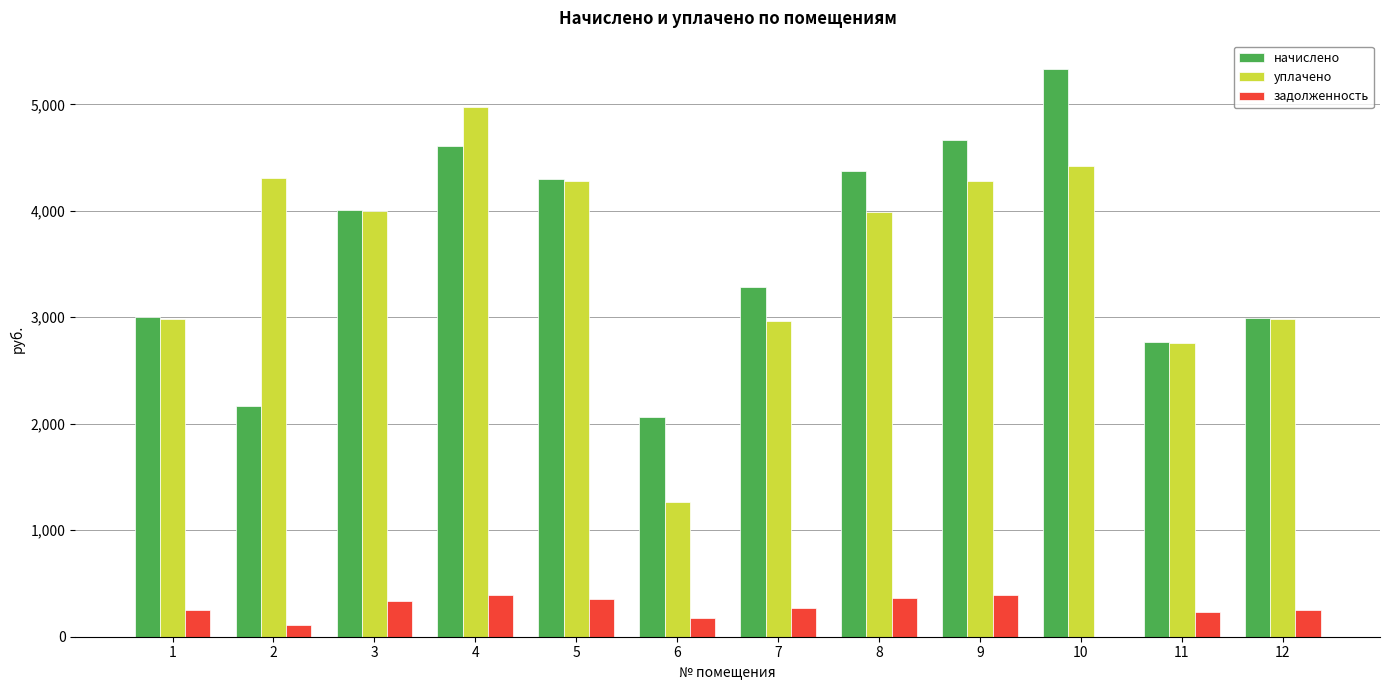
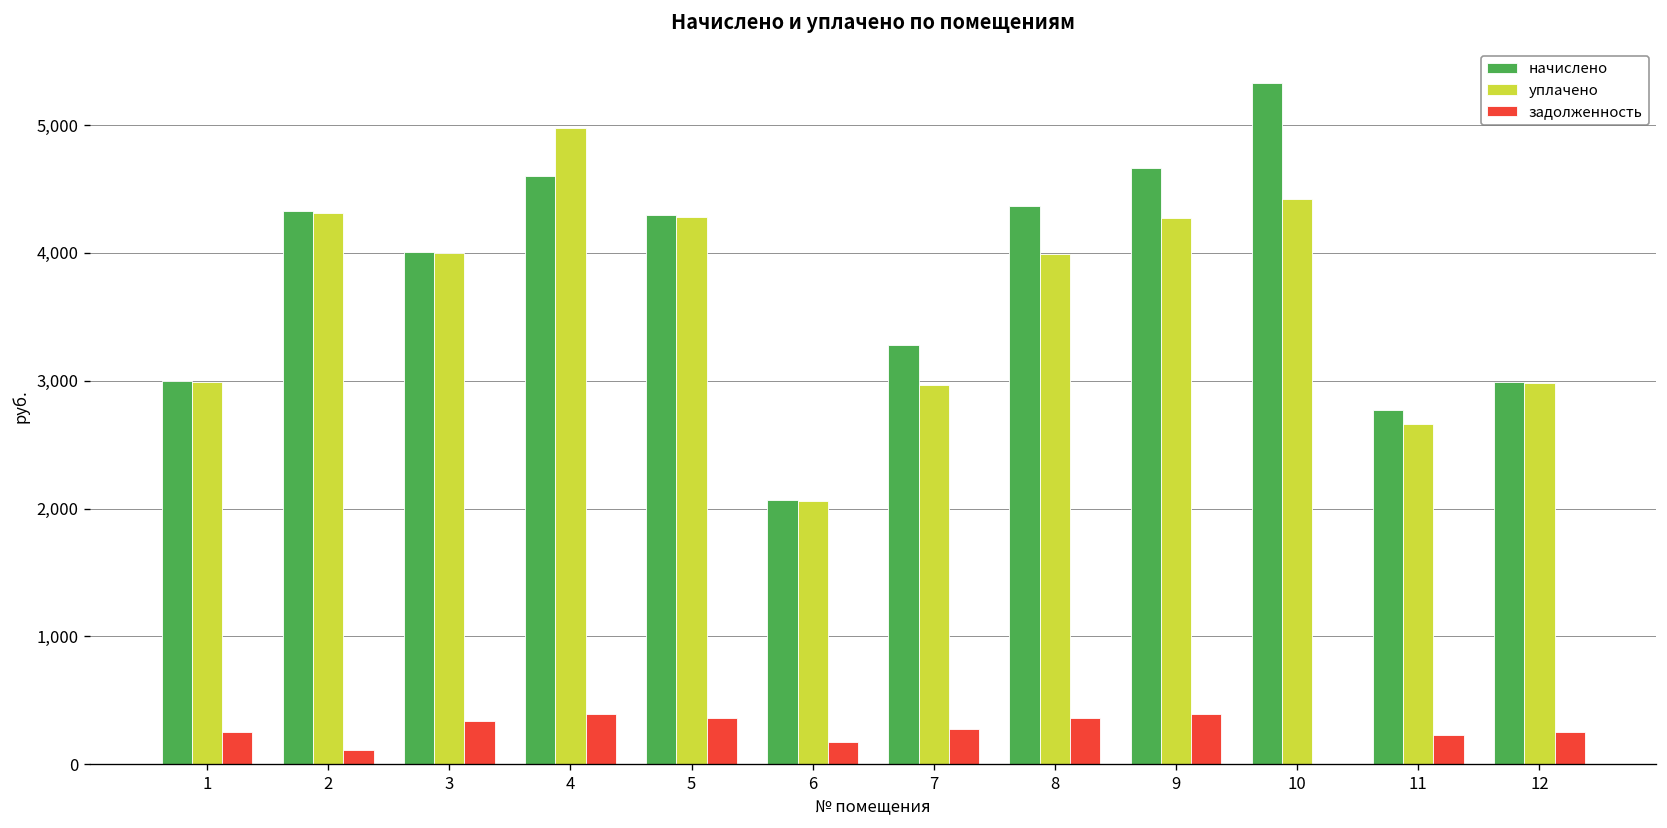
  {
    "начислено": {
      "1": "3,000",
-     "2": "2,170",
+     "2": "4,330",
      "3": "4,010",
      "4": "4,600",
      "5": "4,300",
      "6": "2,060",
      "7": "3,280",
      "8": "4,370",
      "9": "4,670",
      "10": "5,330",
      "11": "2,770",
      "12": "2,990"
    },
    "уплачено": {
      "1": "2,990",
      "2": "4,310",
      "3": "4,000",
      "4": "4,970",
      "5": "4,280",
-     "6": "1,270",
+     "6": "2,060",
      "7": "2,960",
      "8": "3,990",
      "9": "4,280",
      "10": "4,420",
-     "11": "2,760",
+     "11": "2,670",
      "12": "2,980"
    },
    "задолженность": {
      "1": "250",
      "2": "110",
      "3": "330",
      "4": "390",
      "5": "360",
      "6": "170",
      "7": "270",
      "8": "360",
      "9": "390",
      "11": "230",
      "12": "250"
    }
  }
